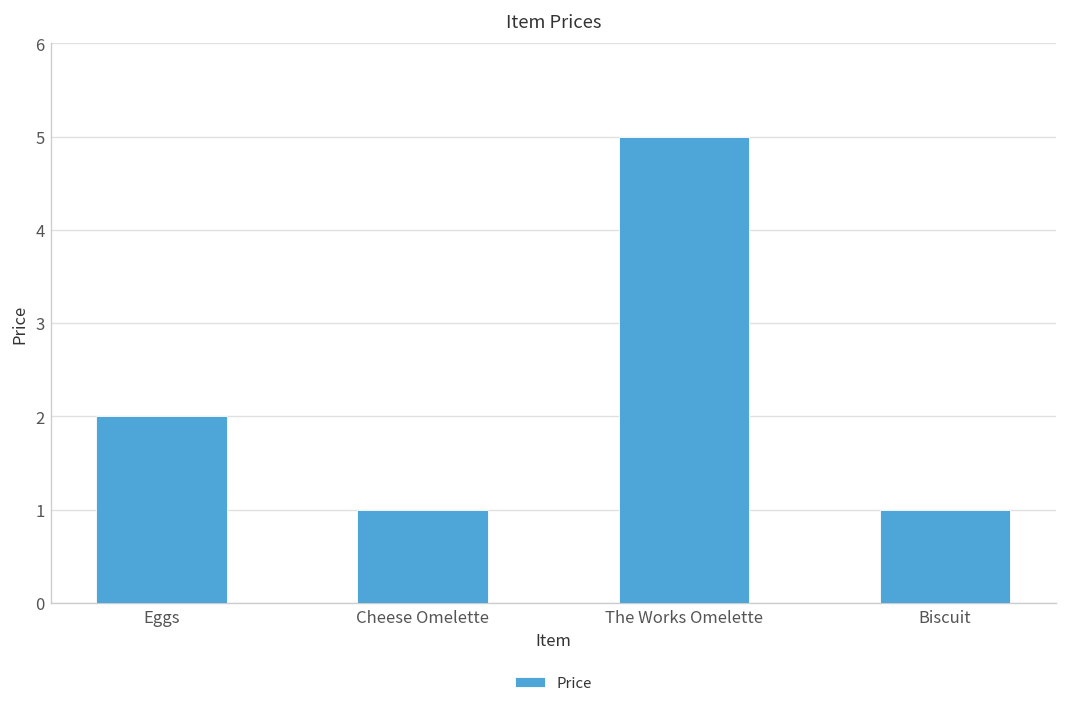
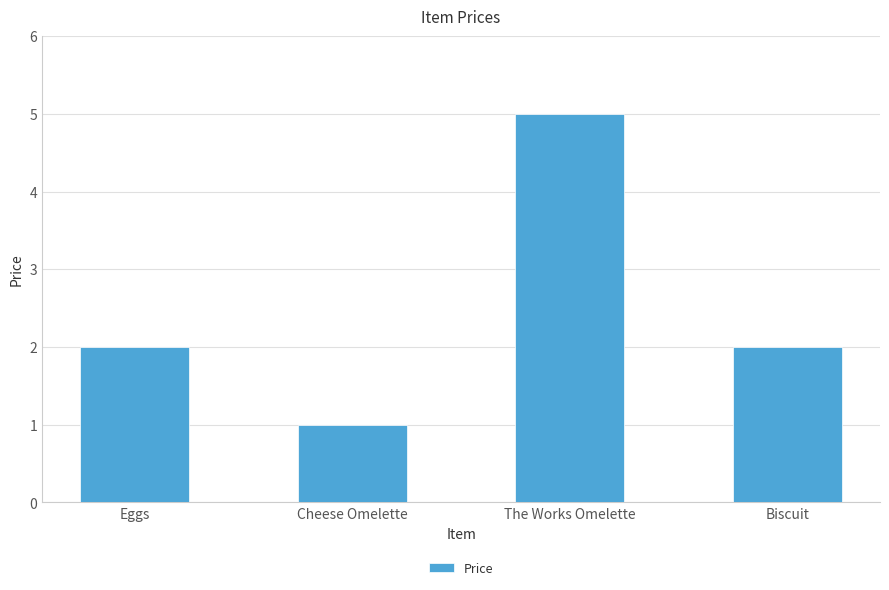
  {
    "Eggs": 2,
    "Cheese Omelette": 1,
    "The Works Omelette": 5,
-   "Biscuit": 1
+   "Biscuit": 2
  }
